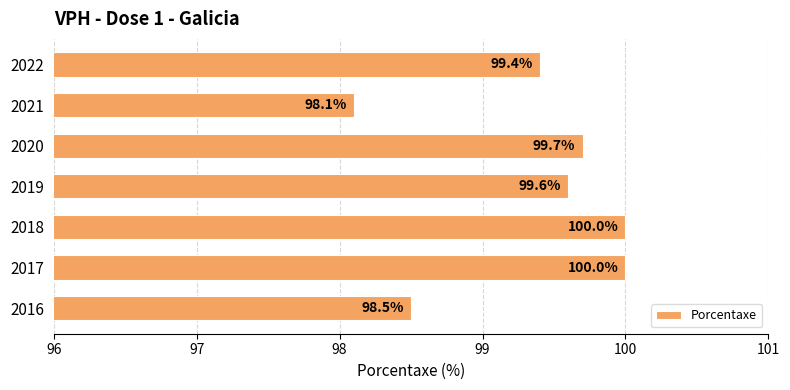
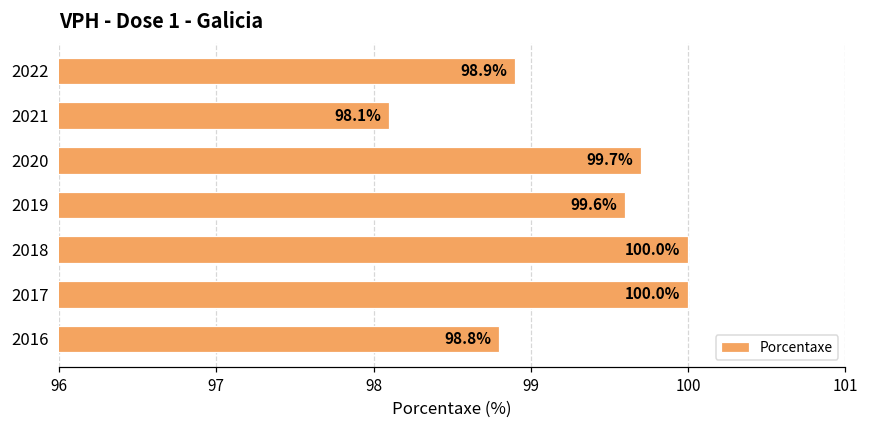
  {
-   "2022": "99.4%",
+   "2022": "98.9%",
    "2021": "98.1%",
    "2020": "99.7%",
    "2019": "99.6%",
    "2018": "100.0%",
    "2017": "100.0%",
-   "2016": "98.5%"
+   "2016": "98.8%"
  }
